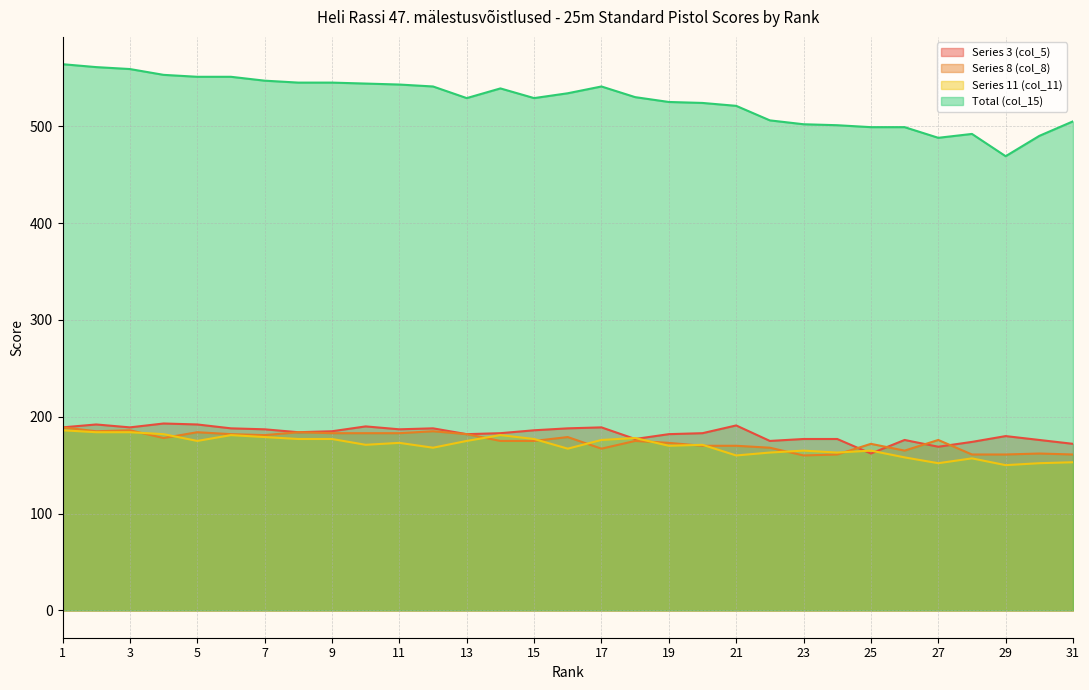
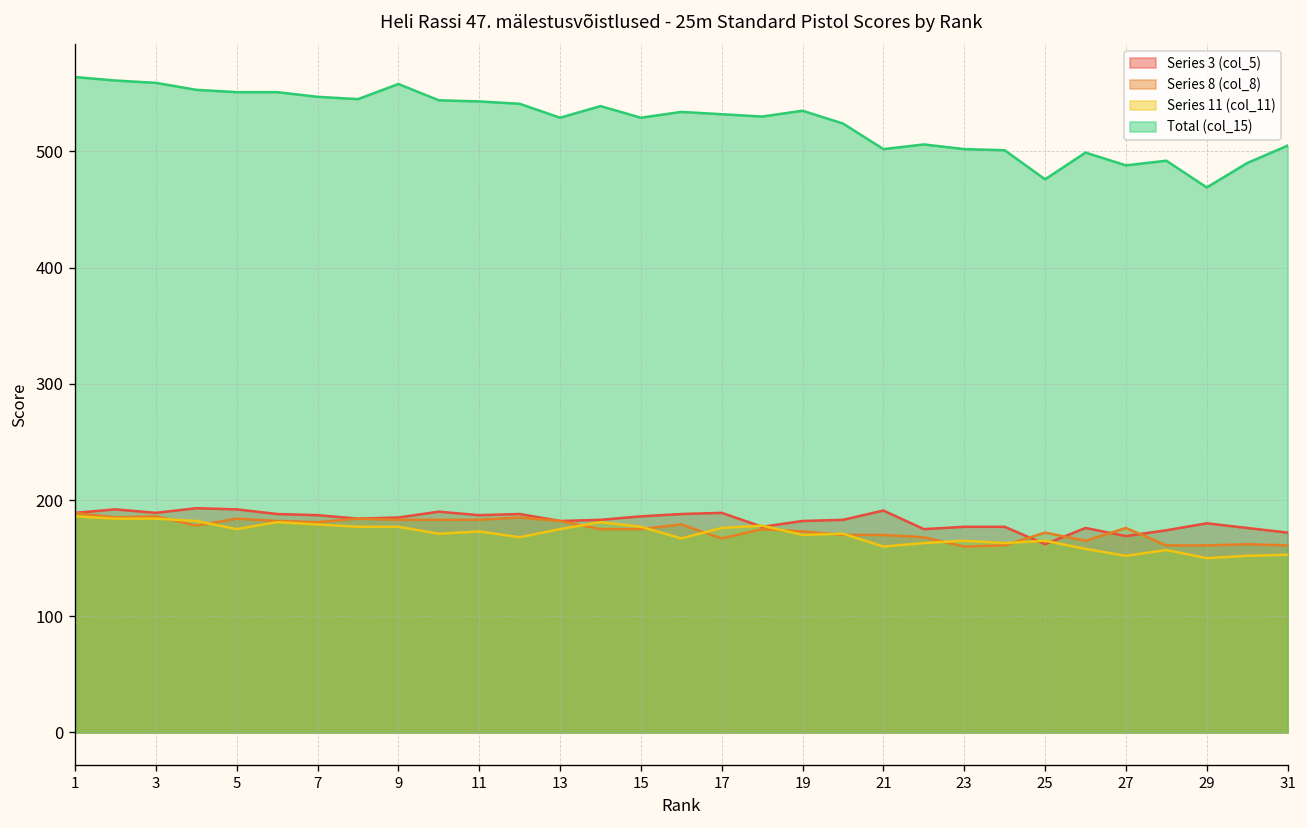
  {
    "Total (col_15)": {
      "1": 560,
      "3": 560,
      "5": 550,
      "7": 550,
-     "9": 550,
+     "9": 560,
      "11": 540,
      "13": 530,
      "15": 530,
-     "17": 540,
-     "19": 530,
-     "21": 520,
+     "17": 530,
+     "19": 540,
+     "21": 500,
      "23": 500,
-     "25": 500,
+     "25": 480,
      "27": 490,
      "29": 470,
      "31": 510
    }
  }
